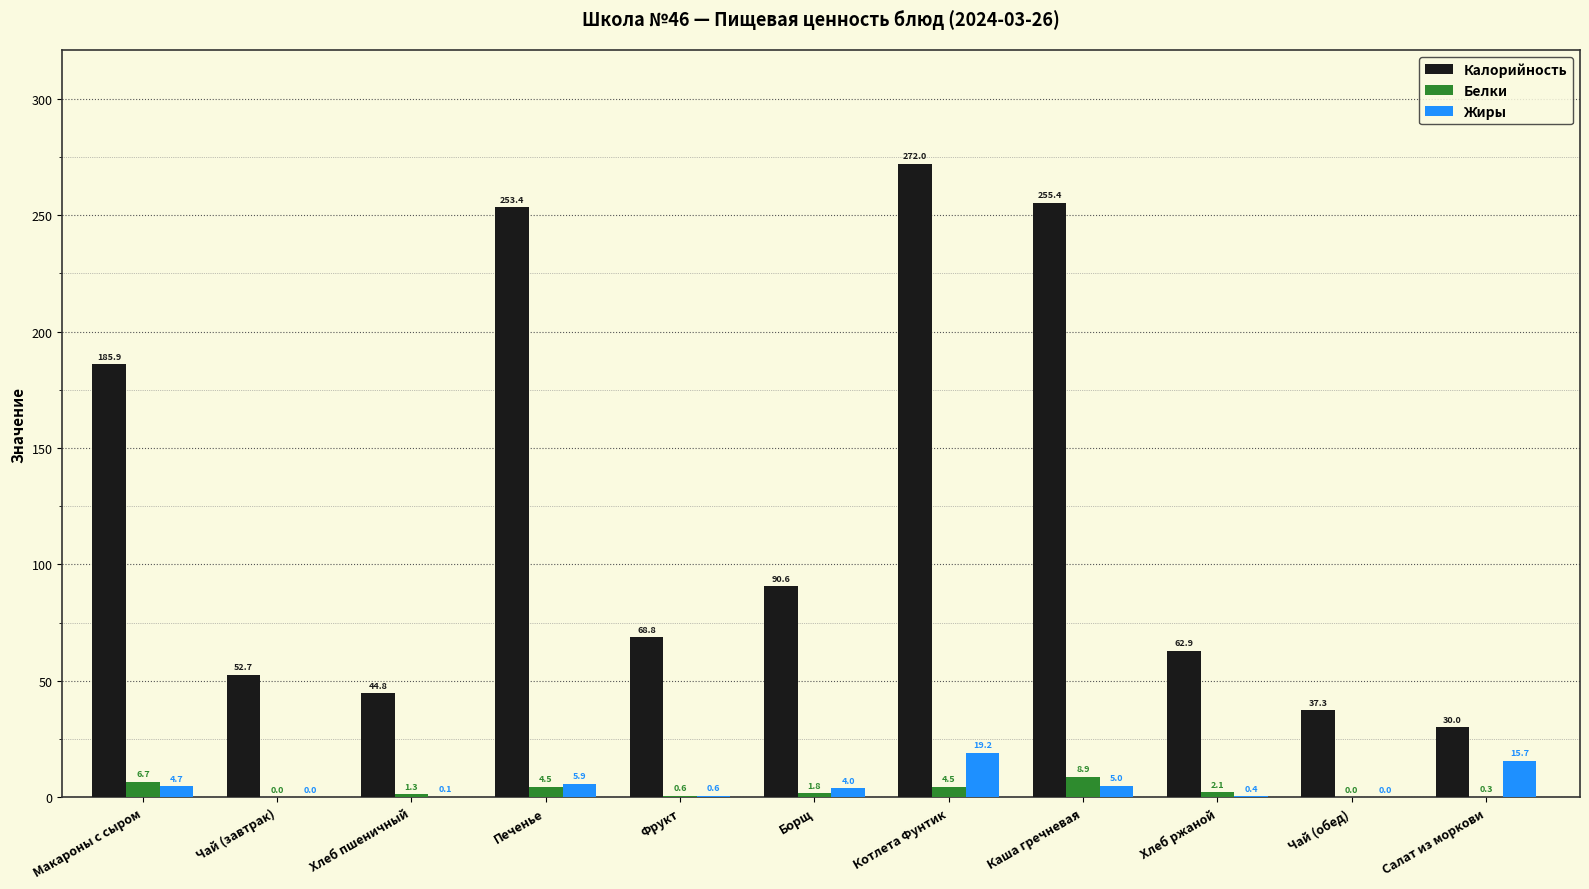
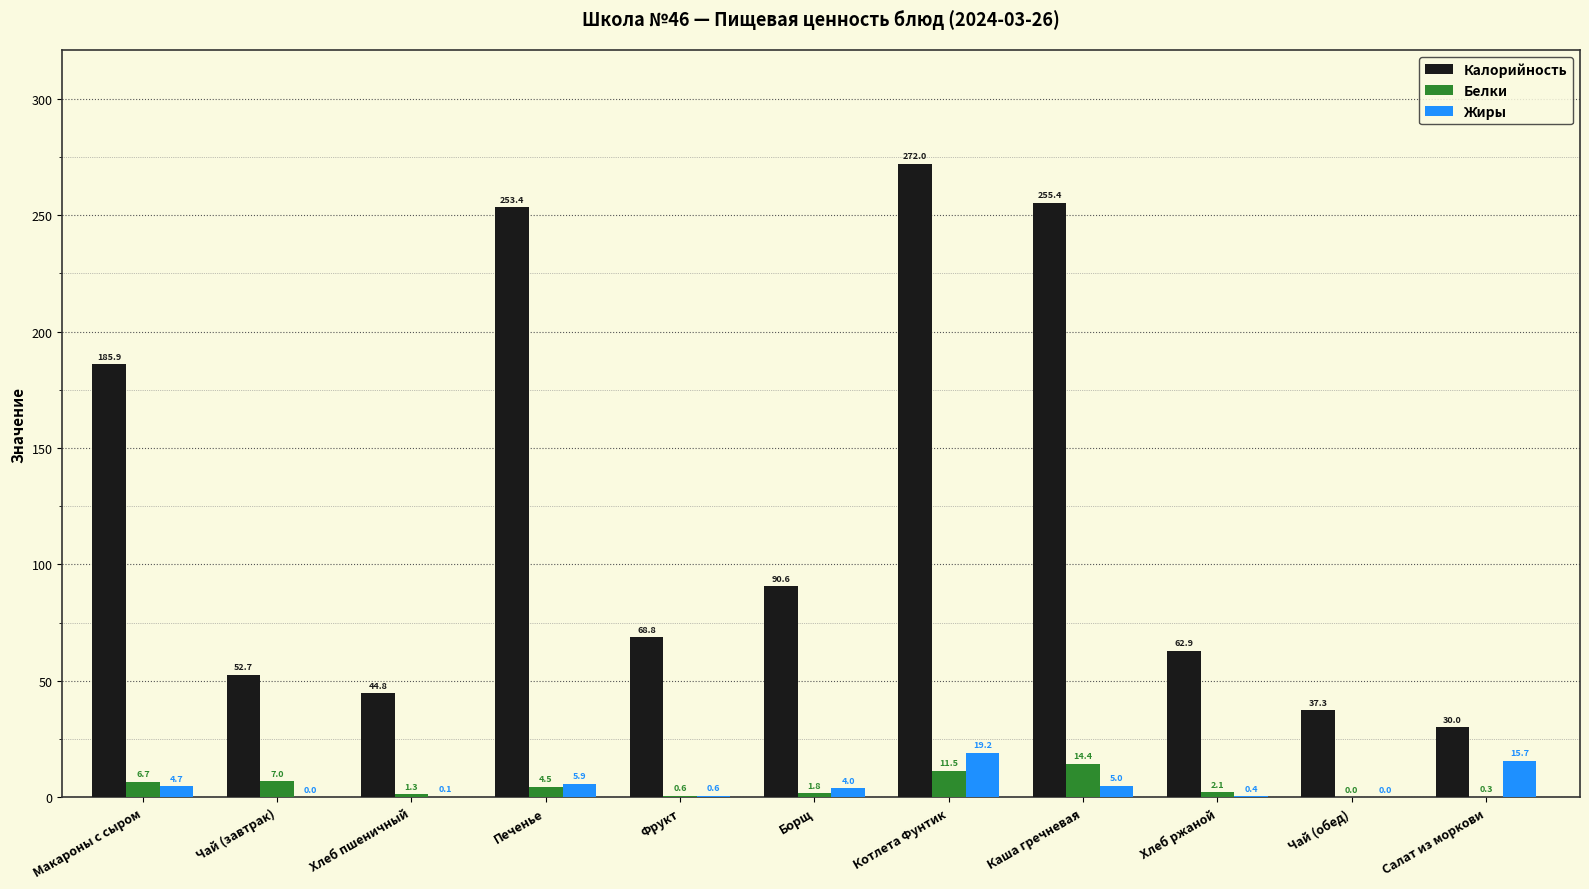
  {
    "Калорийность": {
      "Макароны с сыром": 185.9,
      "Чай (завтрак)": 52.7,
      "Хлеб пшеничный": 44.8,
      "Печенье": 253.4,
      "Фрукт": 68.8,
      "Борщ": 90.6,
      "Котлета Фунтик": 272.0,
      "Каша гречневая": 255.4,
      "Хлеб ржаной": 62.9,
      "Чай (обед)": 37.3,
      "Салат из моркови": 30.0
    },
    "Белки": {
      "Макароны с сыром": 6.7,
-     "Чай (завтрак)": 0.0,
+     "Чай (завтрак)": 7.0,
      "Хлеб пшеничный": 1.3,
      "Печенье": 4.5,
      "Фрукт": 0.6,
      "Борщ": 1.8,
-     "Котлета Фунтик": 4.5,
-     "Каша гречневая": 8.9,
+     "Котлета Фунтик": 11.5,
+     "Каша гречневая": 14.4,
      "Хлеб ржаной": 2.1,
      "Чай (обед)": 0.0,
      "Салат из моркови": 0.3
    },
    "Жиры": {
      "Макароны с сыром": 4.7,
      "Чай (завтрак)": 0.0,
      "Хлеб пшеничный": 0.1,
      "Печенье": 5.9,
      "Фрукт": 0.6,
      "Борщ": 4.0,
      "Котлета Фунтик": 19.2,
      "Каша гречневая": 5.0,
      "Хлеб ржаной": 0.4,
      "Чай (обед)": 0.0,
      "Салат из моркови": 15.7
    }
  }
